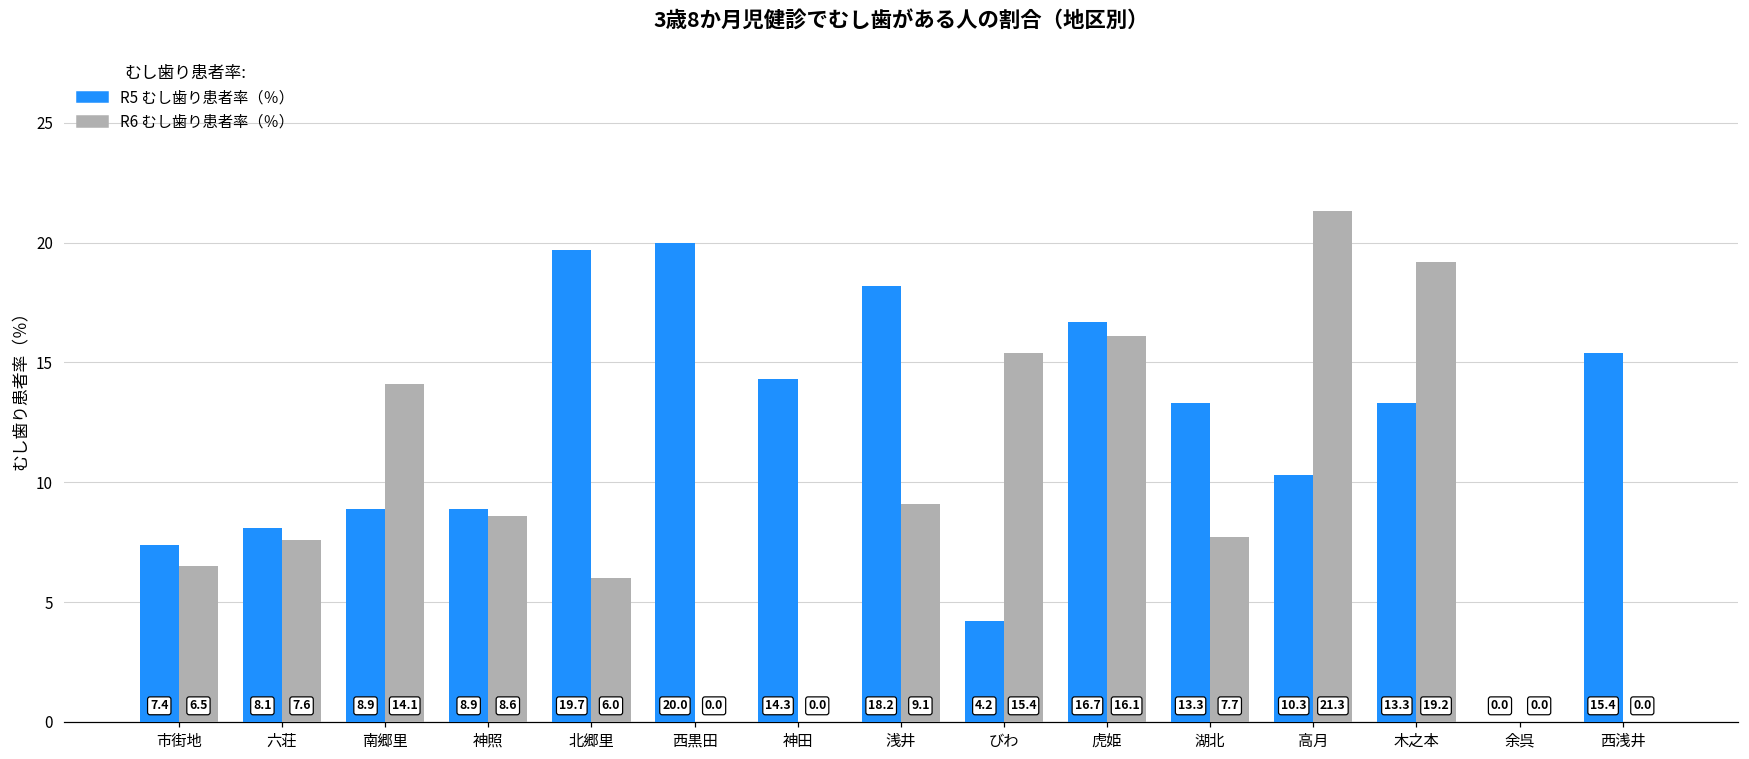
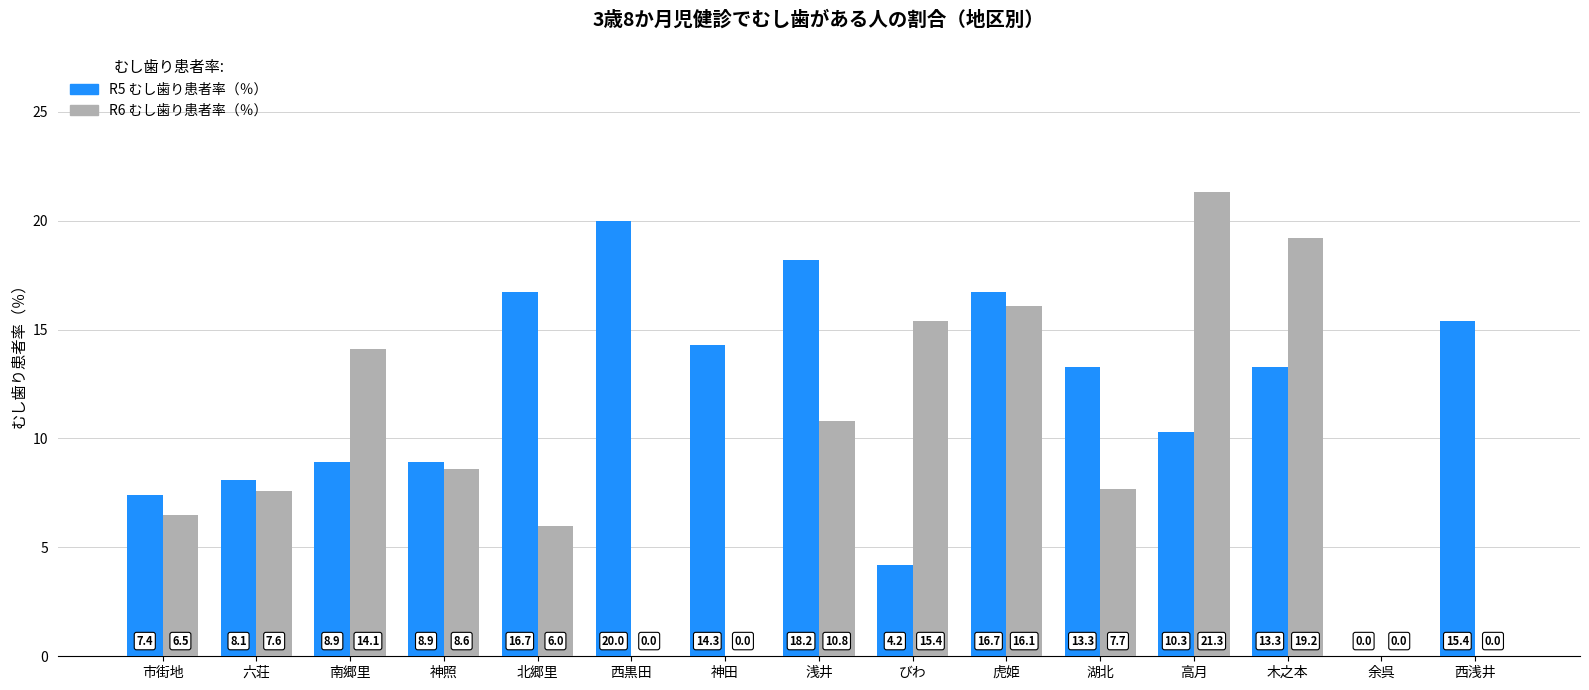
  {
    "R5 むし歯り患者率（％）": {
-     "北郷里": 19.7
+     "北郷里": 16.7
    },
    "R6 むし歯り患者率（％）": {
-     "浅井": 9.1
+     "浅井": 10.8
    }
  }
